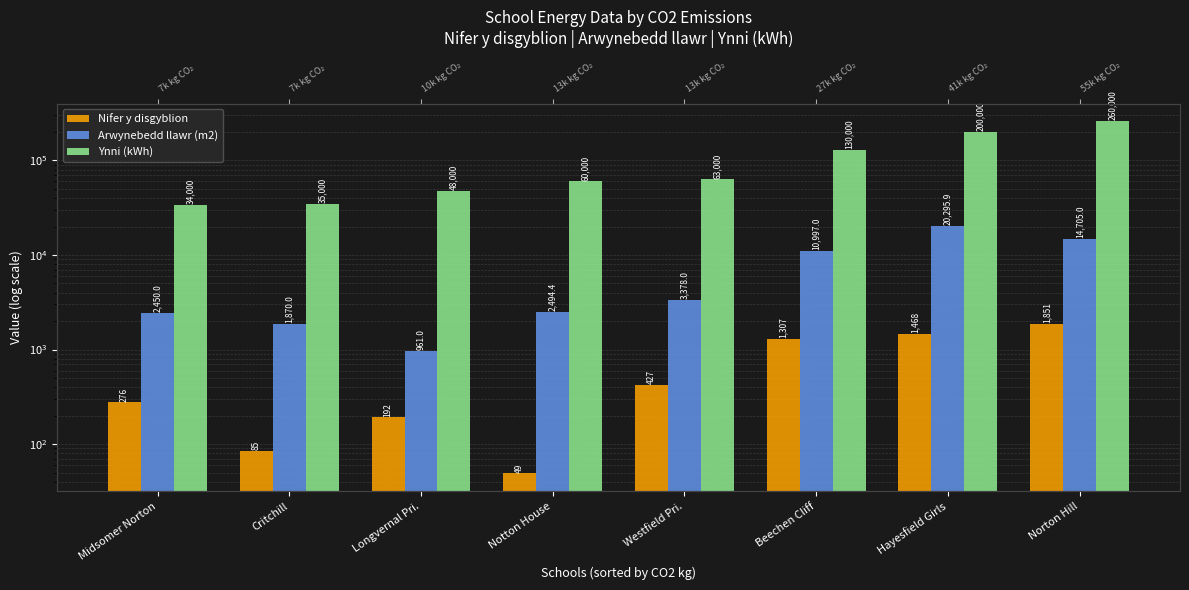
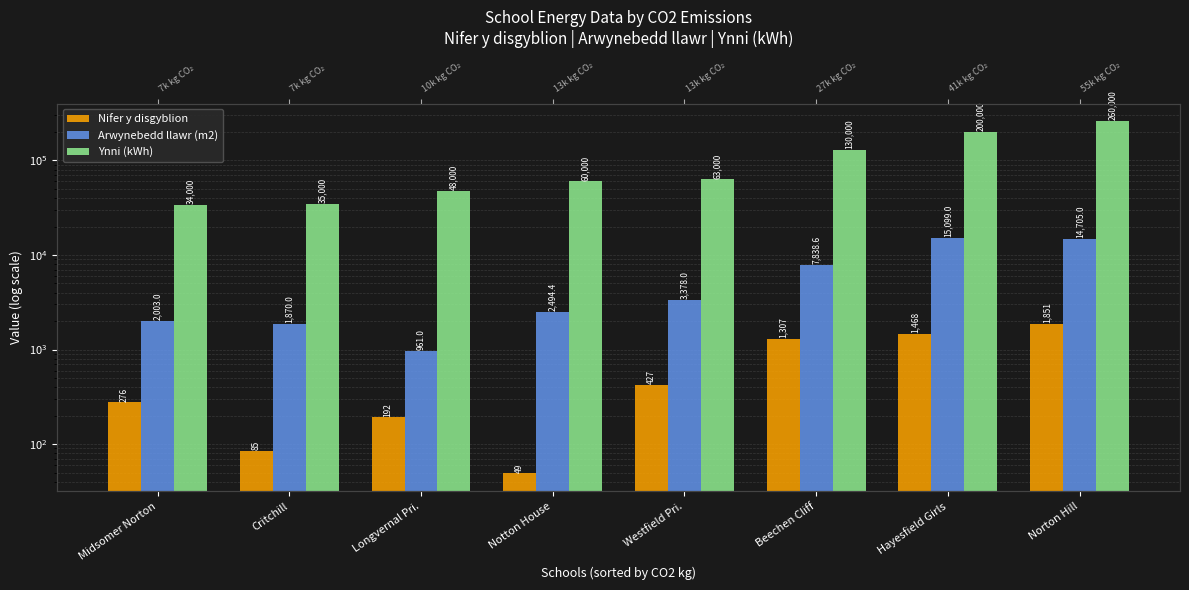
  {
    "Arwynebedd llawr (m2)": {
-     "Midsomer Norton": "2,450.0",
+     "Midsomer Norton": "2,003.0",
      "Critchill": "1,870.0",
      "Longvernal Pri.": "961.0",
      "Notton House": "2,494.4",
      "Westfield Pri.": "3,378.0",
-     "Beechen Cliff": "10,997.0",
-     "Hayesfield Girls": "20,295.9",
+     "Beechen Cliff": "7,838.6",
+     "Hayesfield Girls": "15,099.0",
      "Norton Hill": "14,705.0"
    }
  }
